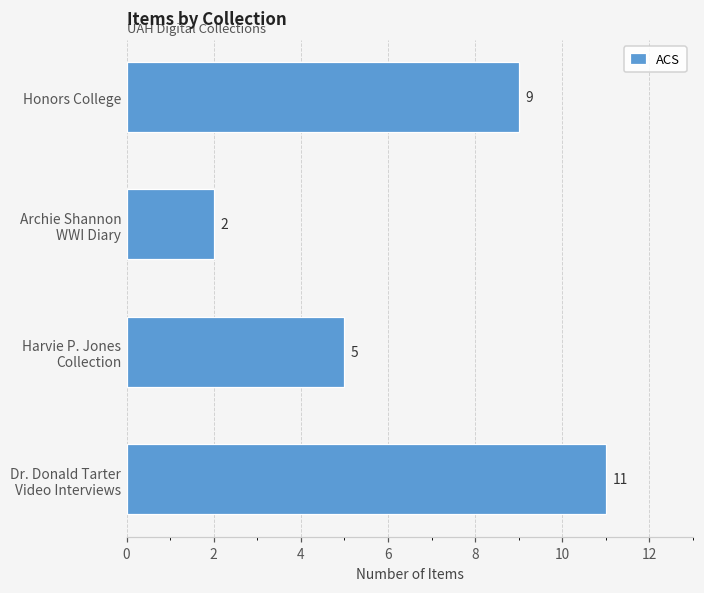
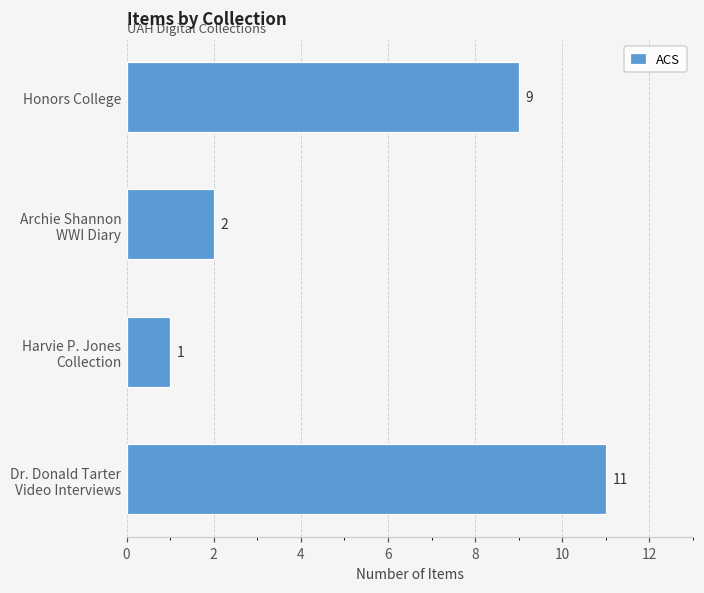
  {
    "Honors College": 9,
    "Archie Shannon WWI Diary": 2,
-   "Harvie P. Jones Collection": 5,
+   "Harvie P. Jones Collection": 1,
    "Dr. Donald Tarter Video Interviews": 11
  }
